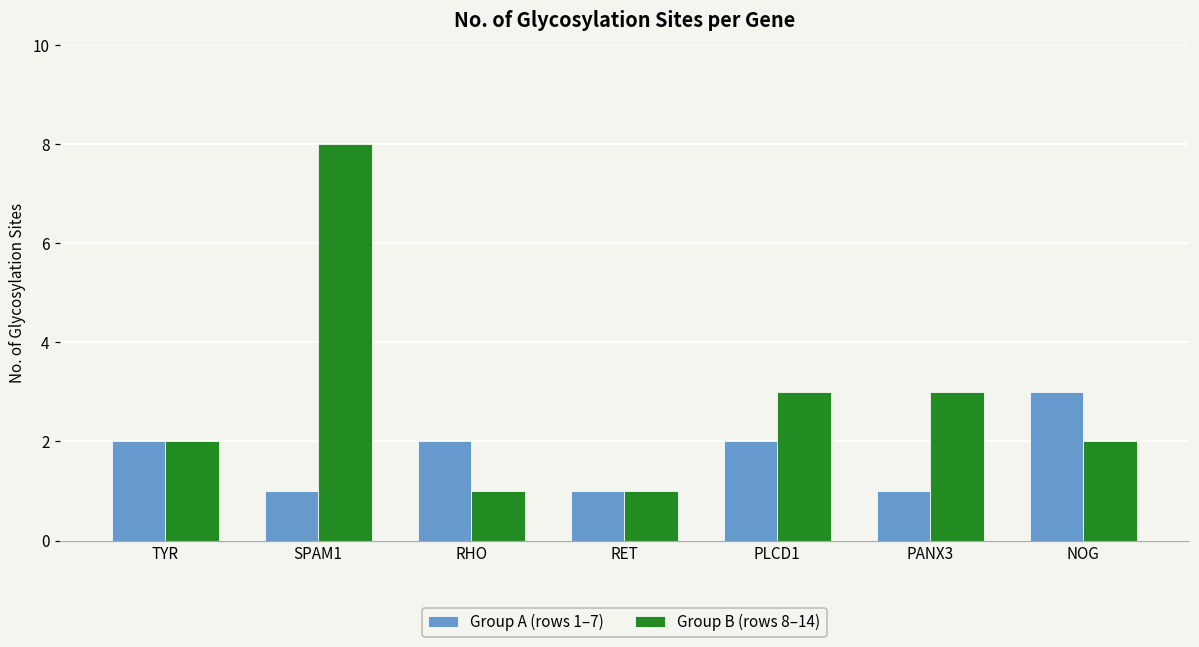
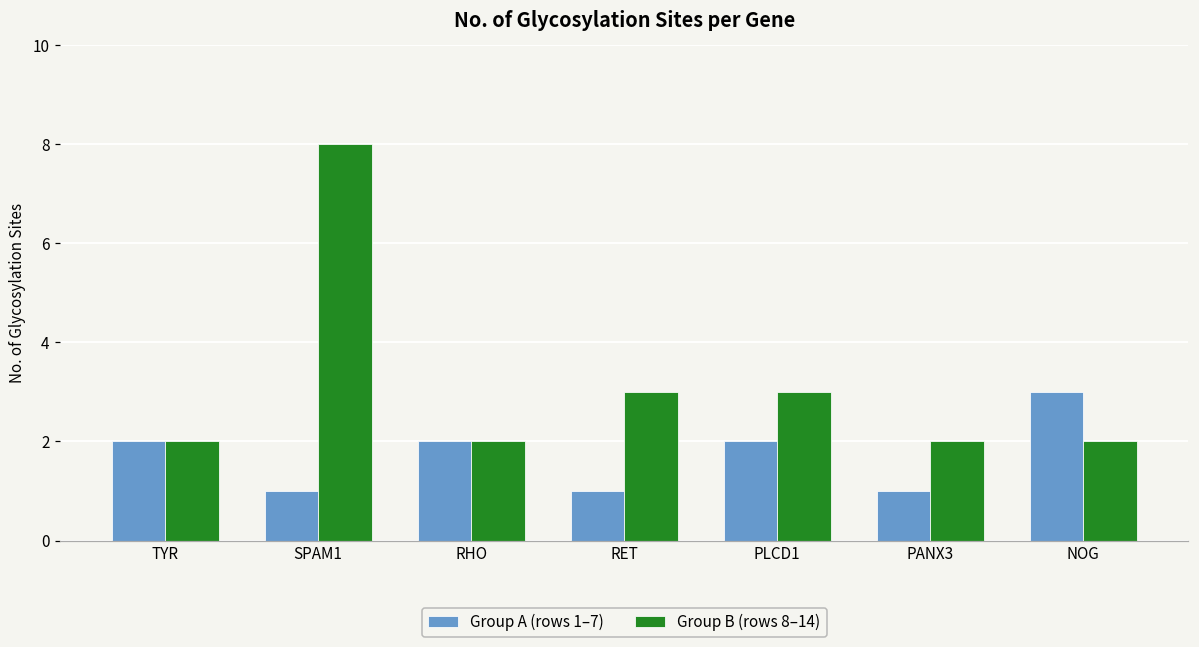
  {
    "Group A (rows 1–7)": {
      "TYR": 2,
      "SPAM1": 1,
      "RHO": 2,
      "RET": 1,
      "PLCD1": 2,
      "PANX3": 1,
      "NOG": 3
    },
    "Group B (rows 8–14)": {
      "TYR": 2,
      "SPAM1": 8,
-     "RHO": 1,
-     "RET": 1,
+     "RHO": 2,
+     "RET": 3,
      "PLCD1": 3,
-     "PANX3": 3,
+     "PANX3": 2,
      "NOG": 2
    }
  }
